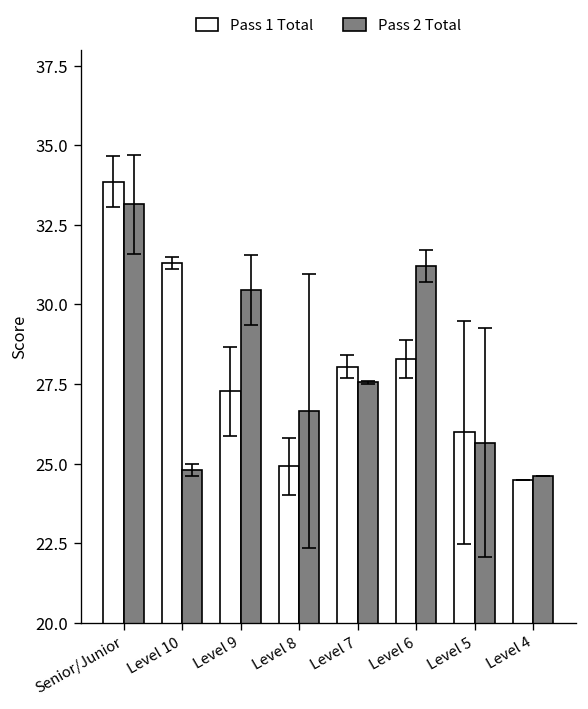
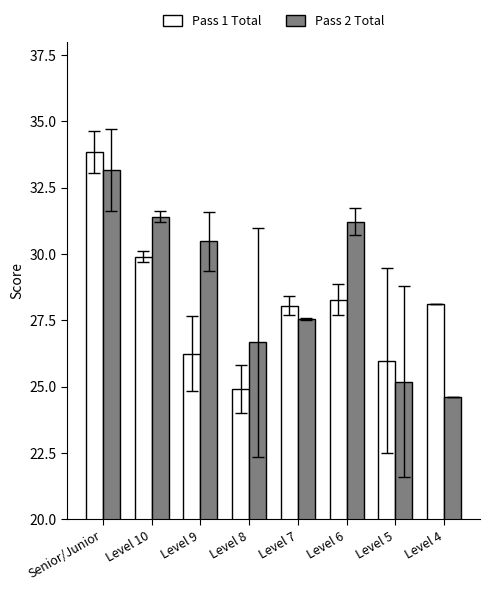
  {
    "Pass 1 Total": {
      "Senior/Junior": 33.9,
-     "Level 10": 31.3,
-     "Level 9": 27.3,
+     "Level 10": 29.9,
+     "Level 9": 26.2,
      "Level 8": 24.9,
      "Level 7": 28.1,
      "Level 6": 28.3,
      "Level 5": 26.0,
-     "Level 4": 24.5
+     "Level 4": 28.1
    },
    "Pass 2 Total": {
      "Senior/Junior": 33.2,
-     "Level 10": 24.8,
+     "Level 10": 31.4,
      "Level 9": 30.5,
      "Level 8": 26.7,
      "Level 7": 27.6,
      "Level 6": 31.2,
-     "Level 5": 25.7,
+     "Level 5": 25.2,
      "Level 4": 24.6
    }
  }
